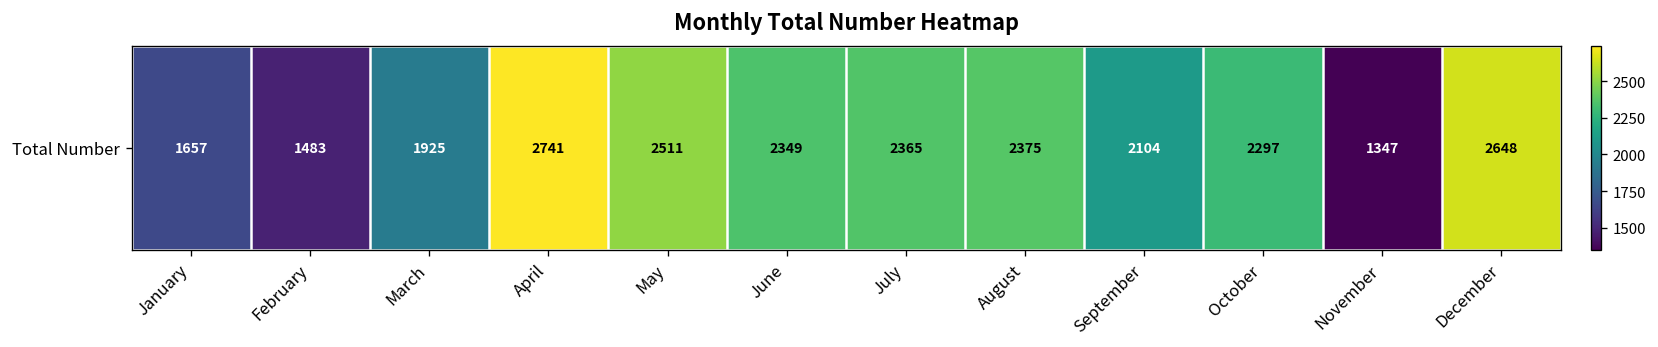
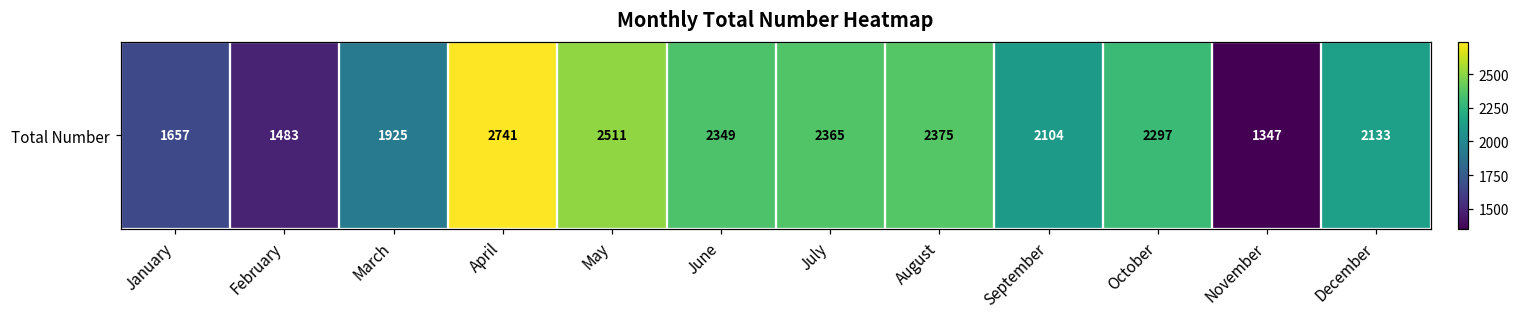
  {
    "Total Number": {
      "January": 1657,
      "February": 1483,
      "March": 1925,
      "April": 2741,
      "May": 2511,
      "June": 2349,
      "July": 2365,
      "August": 2375,
      "September": 2104,
      "October": 2297,
      "November": 1347,
-     "December": 2648
+     "December": 2133
    }
  }
